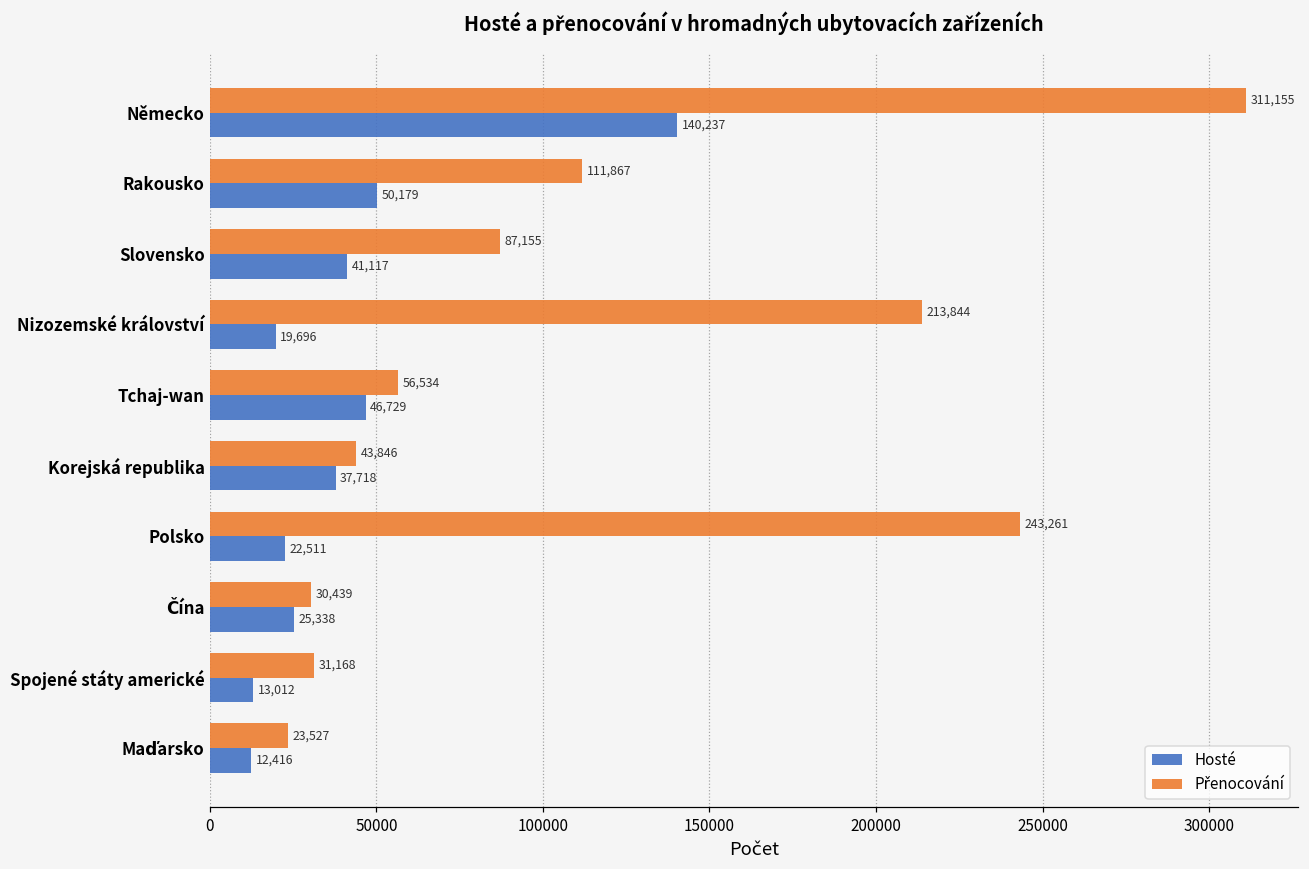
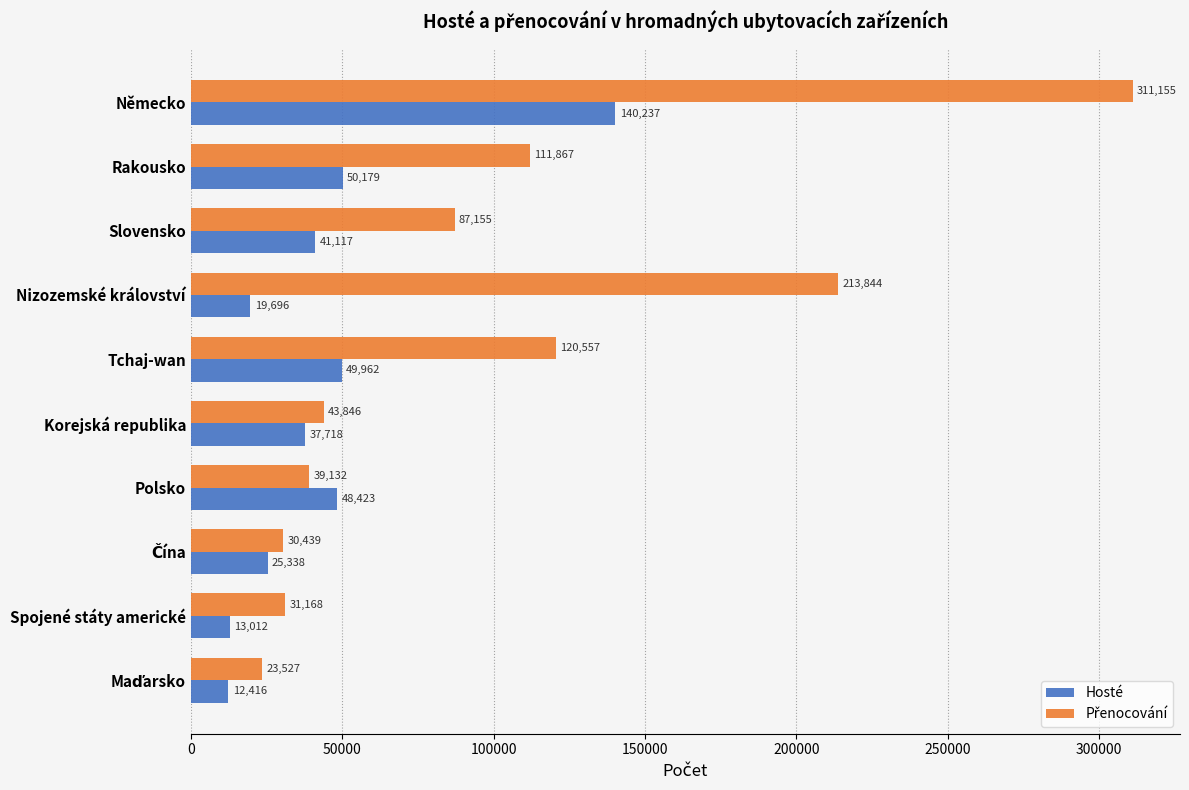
  {
    "Hosté": {
      "Německo": "140,237",
      "Rakousko": "50,179",
      "Slovensko": "41,117",
      "Nizozemské království": "19,696",
-     "Tchaj-wan": "46,729",
+     "Tchaj-wan": "49,962",
      "Korejská republika": "37,718",
-     "Polsko": "22,511",
+     "Polsko": "48,423",
      "Čína": "25,338",
      "Spojené státy americké": "13,012",
      "Maďarsko": "12,416"
    },
    "Přenocování": {
      "Německo": "311,155",
      "Rakousko": "111,867",
      "Slovensko": "87,155",
      "Nizozemské království": "213,844",
-     "Tchaj-wan": "56,534",
+     "Tchaj-wan": "120,557",
      "Korejská republika": "43,846",
-     "Polsko": "243,261",
+     "Polsko": "39,132",
      "Čína": "30,439",
      "Spojené státy americké": "31,168",
      "Maďarsko": "23,527"
    }
  }
